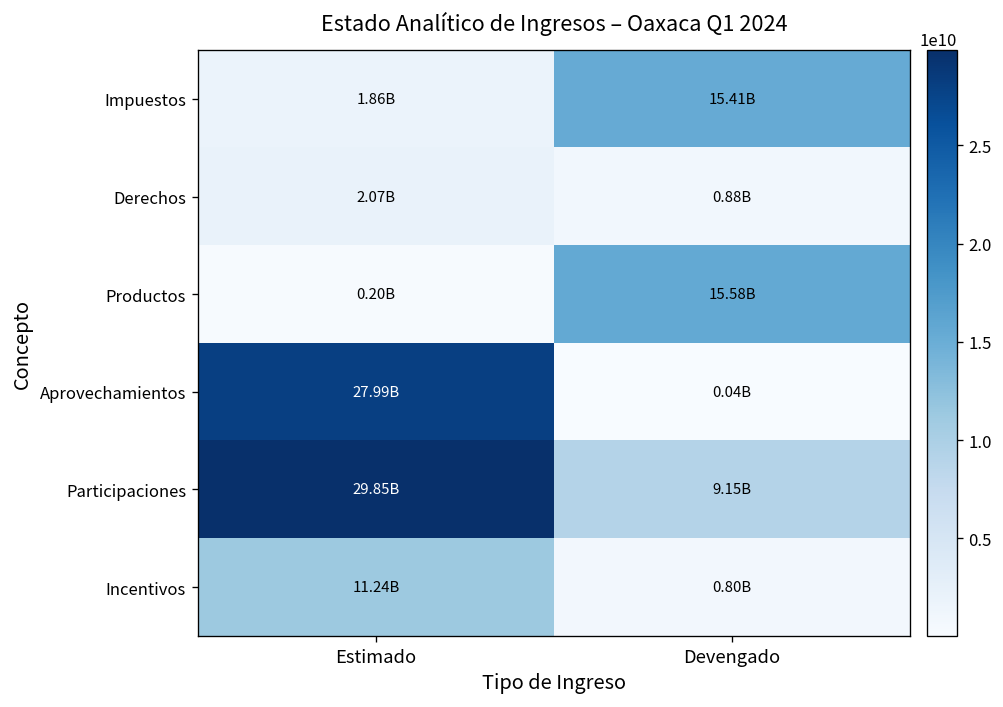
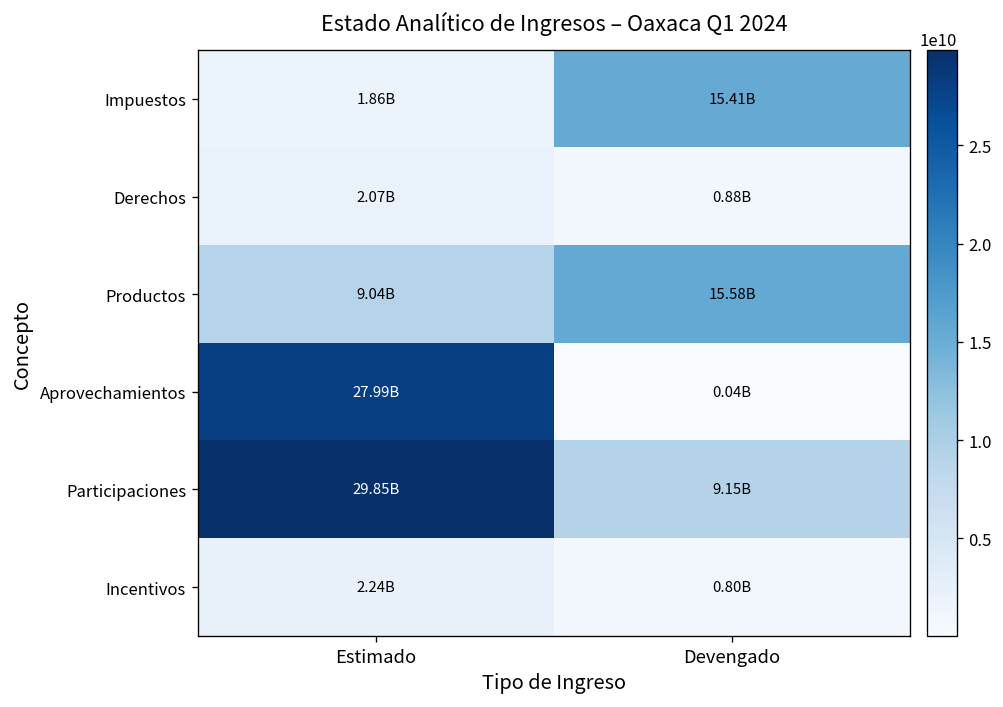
  {
    "Impuestos": {
      "Estimado": "1.86B",
      "Devengado": "15.41B"
    },
    "Derechos": {
      "Estimado": "2.07B",
      "Devengado": "0.88B"
    },
    "Productos": {
-     "Estimado": "0.20B",
+     "Estimado": "9.04B",
      "Devengado": "15.58B"
    },
    "Aprovechamientos": {
      "Estimado": "27.99B",
      "Devengado": "0.04B"
    },
    "Participaciones": {
      "Estimado": "29.85B",
      "Devengado": "9.15B"
    },
    "Incentivos": {
-     "Estimado": "11.24B",
+     "Estimado": "2.24B",
      "Devengado": "0.80B"
    }
  }
